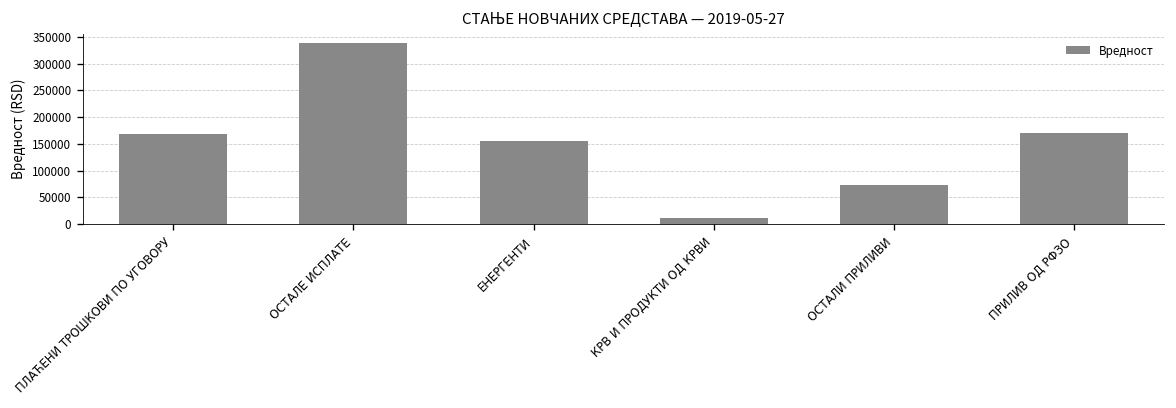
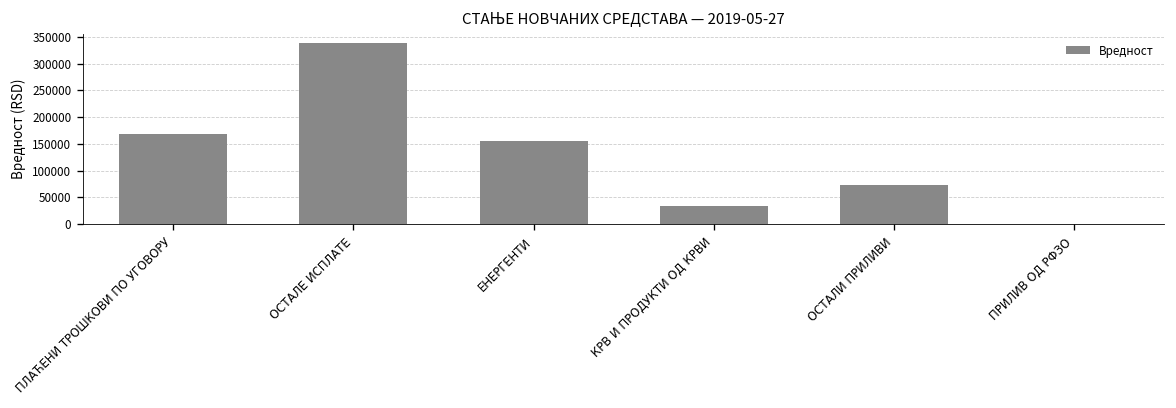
  {
    "ПЛАЋЕНИ ТРОШКОВИ ПО УГОВОРУ": 170000,
    "ОСТАЛЕ ИСПЛАТЕ": 340000,
    "ЕНЕРГЕНТИ": 160000,
-   "КРВ И ПРОДУКТИ ОД КРВИ": 10000,
+   "КРВ И ПРОДУКТИ ОД КРВИ": 30000,
    "ОСТАЛИ ПРИЛИВИ": 70000,
-   "ПРИЛИВ ОД РФЗО": 170000
+   "ПРИЛИВ ОД РФЗО": 0
  }
